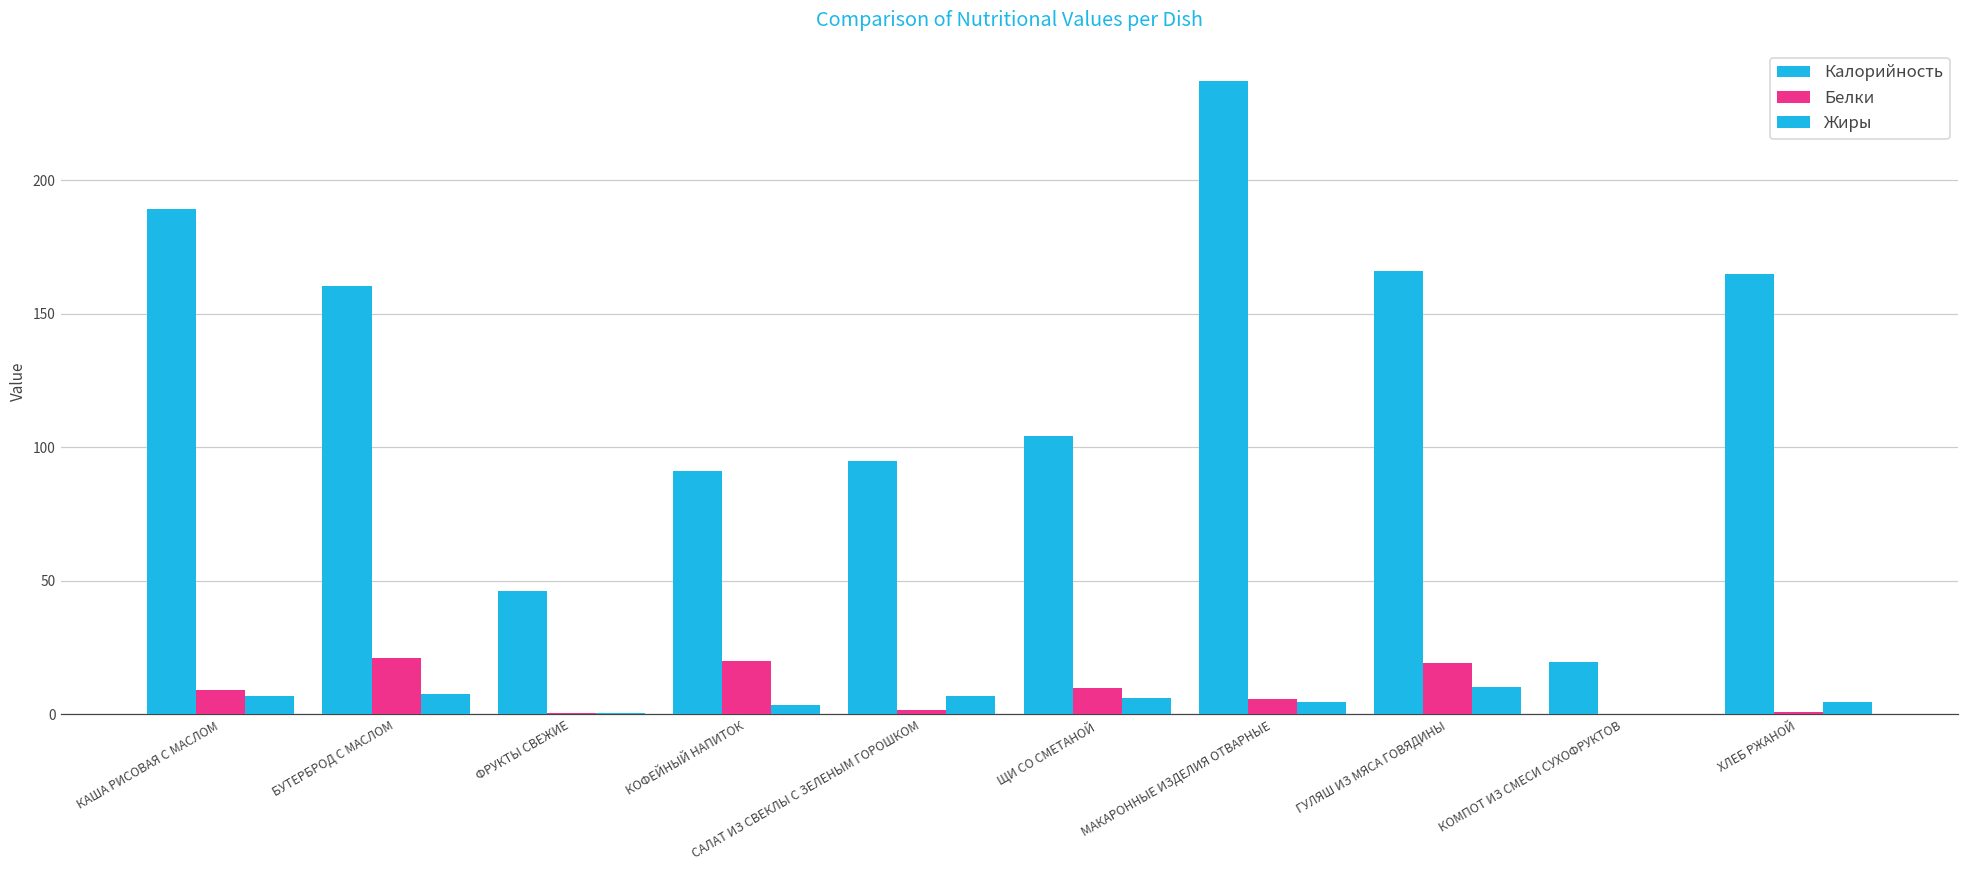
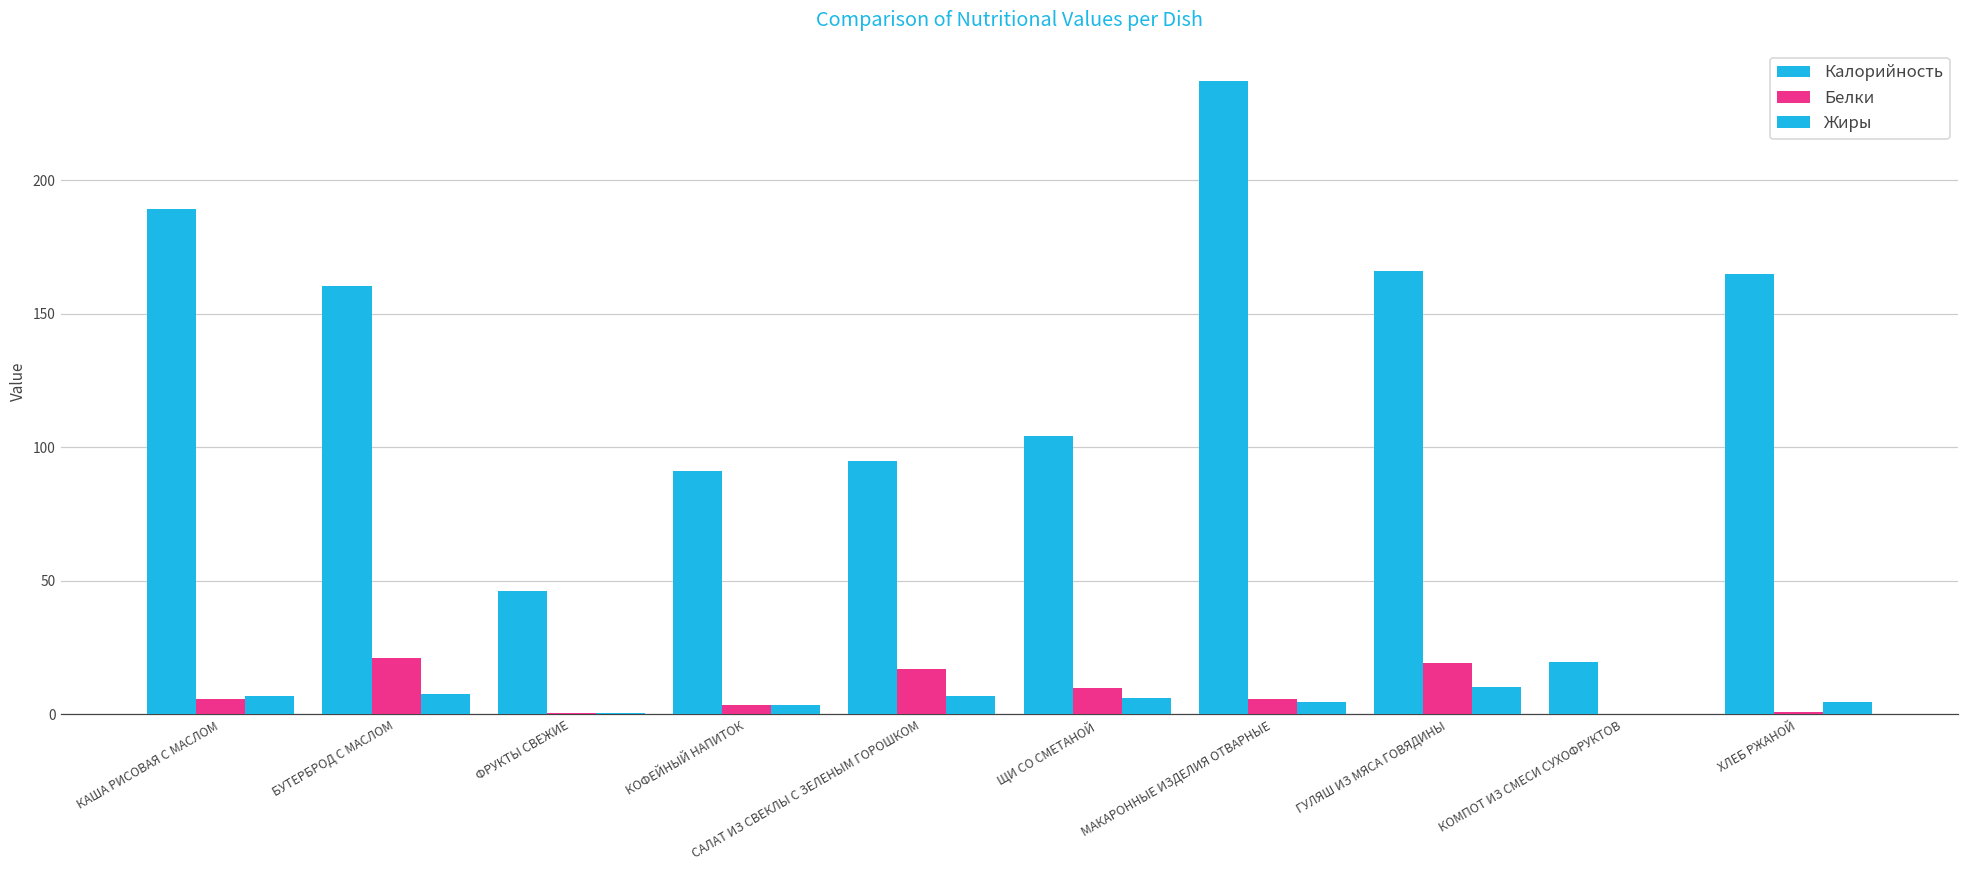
  {
    "Белки": {
-     "КАША РИСОВАЯ С МАСЛОМ": 9,
+     "КАША РИСОВАЯ С МАСЛОМ": 6,
      "БУТЕРБРОД С МАСЛОМ": 21,
-     "КОФЕЙНЫЙ НАПИТОК": 20,
-     "САЛАТ ИЗ СВЕКЛЫ С ЗЕЛЕНЫМ ГОРОШКОМ": 2,
+     "КОФЕЙНЫЙ НАПИТОК": 3,
+     "САЛАТ ИЗ СВЕКЛЫ С ЗЕЛЕНЫМ ГОРОШКОМ": 17,
      "ЩИ СО СМЕТАНОЙ": 10,
      "МАКАРОННЫЕ ИЗДЕЛИЯ ОТВАРНЫЕ": 6,
      "ГУЛЯШ ИЗ МЯСА ГОВЯДИНЫ": 19,
      "КОМПОТ ИЗ СМЕСИ СУХОФРУКТОВ": 0
    }
  }
